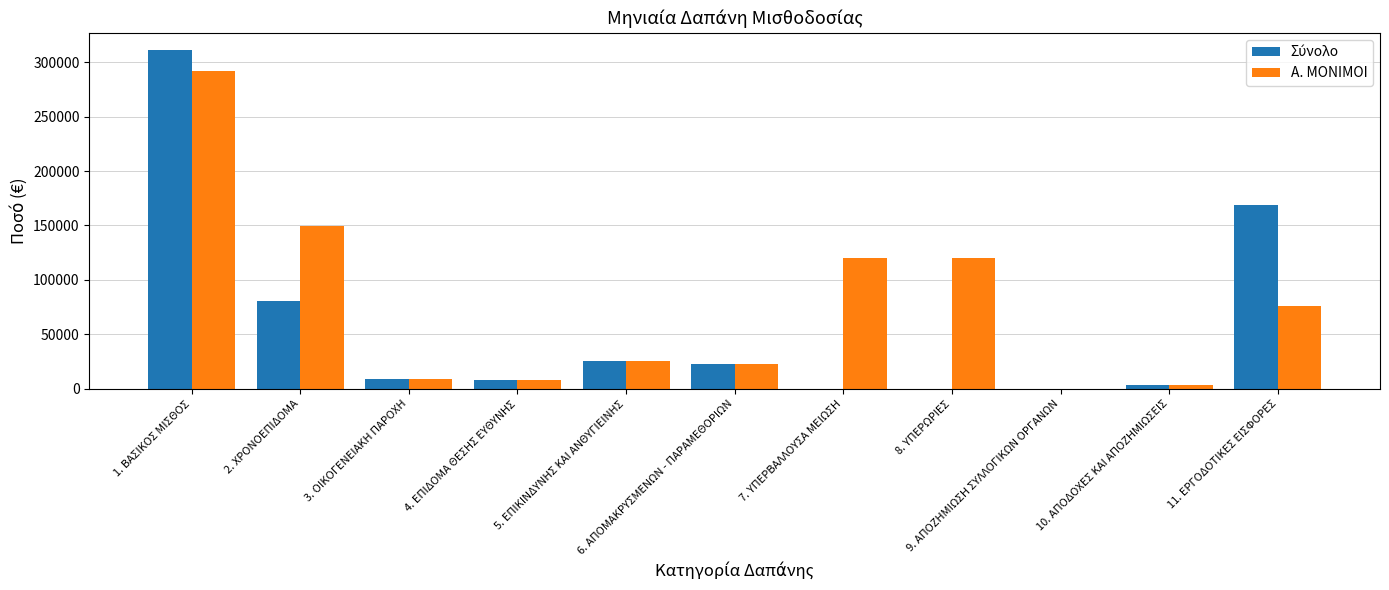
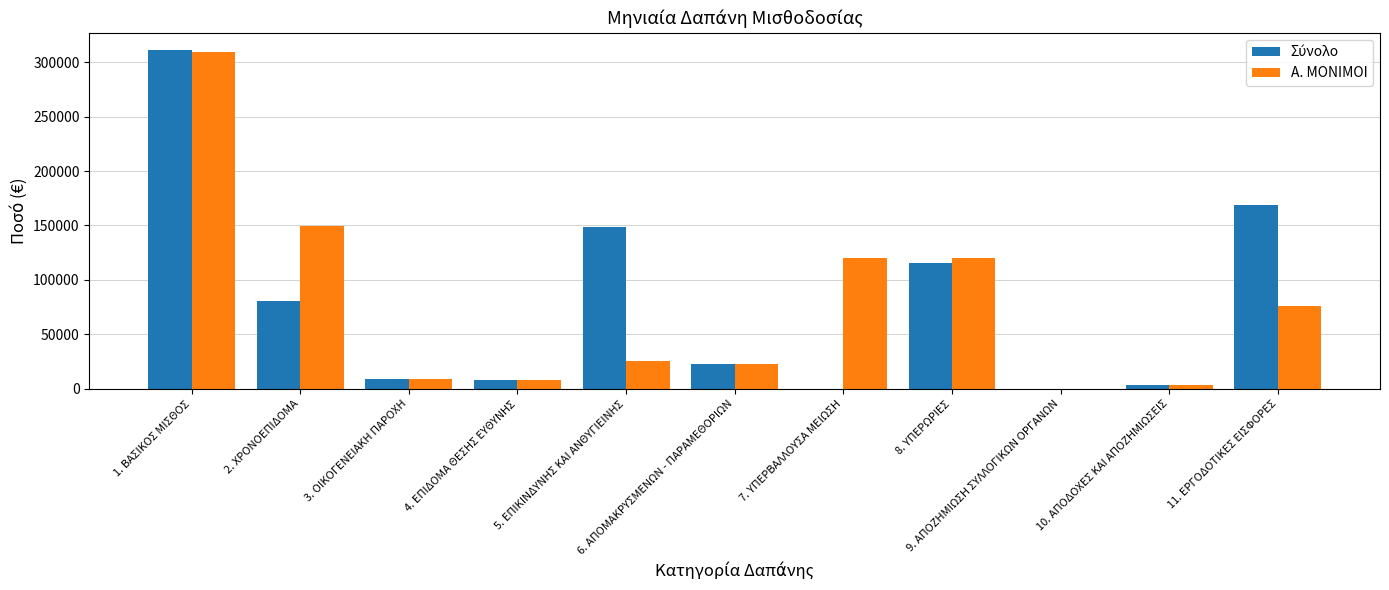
  {
    "Σύνολο": {
      "1. ΒΑΣΙΚΟΣ ΜΙΣΘΟΣ": 311000,
      "2. ΧΡΟΝΟΕΠΙΔΟΜΑ": 81000,
      "3. ΟΙΚΟΓΕΝΕΙΑΚΗ ΠΑΡΟΧΗ": 9000,
      "4. ΕΠΙΔΟΜΑ ΘΕΣΗΣ ΕΥΘΥΝΗΣ": 8000,
-     "5. ΕΠΙΚΙΝΔΥΝΗΣ ΚΑΙ ΑΝΘΥΓΙΕΙΝΗΣ": 25000,
+     "5. ΕΠΙΚΙΝΔΥΝΗΣ ΚΑΙ ΑΝΘΥΓΙΕΙΝΗΣ": 148000,
      "6. ΑΠΟΜΑΚΡΥΣΜΕΝΩΝ - ΠΑΡΑΜΕΘΟΡΙΩΝ": 23000,
-     "8. ΥΠΕΡΩΡΙΕΣ": 0,
+     "8. ΥΠΕΡΩΡΙΕΣ": 115000,
      "9. ΑΠΟΖΗΜΙΩΣΗ ΣΥΛΛΟΓΙΚΩΝ ΟΡΓΑΝΩΝ": 0,
      "10. ΑΠΟΔΟΧΕΣ ΚΑΙ ΑΠΟΖΗΜΙΩΣΕΙΣ": 3000,
      "11. ΕΡΓΟΔΟΤΙΚΕΣ ΕΙΣΦΟΡΕΣ": 169000
    },
    "Α. ΜΟΝΙΜΟΙ": {
-     "1. ΒΑΣΙΚΟΣ ΜΙΣΘΟΣ": 291000,
+     "1. ΒΑΣΙΚΟΣ ΜΙΣΘΟΣ": 310000,
      "2. ΧΡΟΝΟΕΠΙΔΟΜΑ": 149000,
      "3. ΟΙΚΟΓΕΝΕΙΑΚΗ ΠΑΡΟΧΗ": 9000,
      "4. ΕΠΙΔΟΜΑ ΘΕΣΗΣ ΕΥΘΥΝΗΣ": 8000,
      "5. ΕΠΙΚΙΝΔΥΝΗΣ ΚΑΙ ΑΝΘΥΓΙΕΙΝΗΣ": 25000,
      "6. ΑΠΟΜΑΚΡΥΣΜΕΝΩΝ - ΠΑΡΑΜΕΘΟΡΙΩΝ": 23000,
      "7. ΥΠΕΡΒΑΛΛΟΥΣΑ ΜΕΙΩΣΗ": 120000,
      "8. ΥΠΕΡΩΡΙΕΣ": 120000,
      "9. ΑΠΟΖΗΜΙΩΣΗ ΣΥΛΛΟΓΙΚΩΝ ΟΡΓΑΝΩΝ": 0,
      "10. ΑΠΟΔΟΧΕΣ ΚΑΙ ΑΠΟΖΗΜΙΩΣΕΙΣ": 3000,
      "11. ΕΡΓΟΔΟΤΙΚΕΣ ΕΙΣΦΟΡΕΣ": 77000
    }
  }
